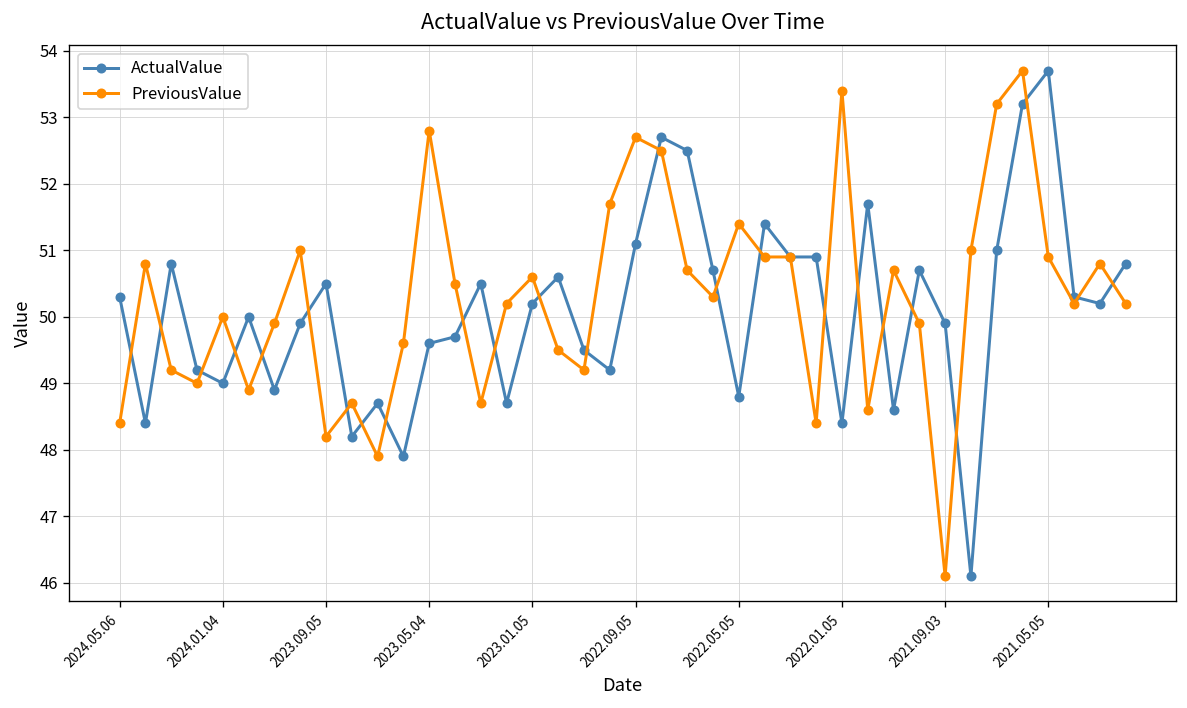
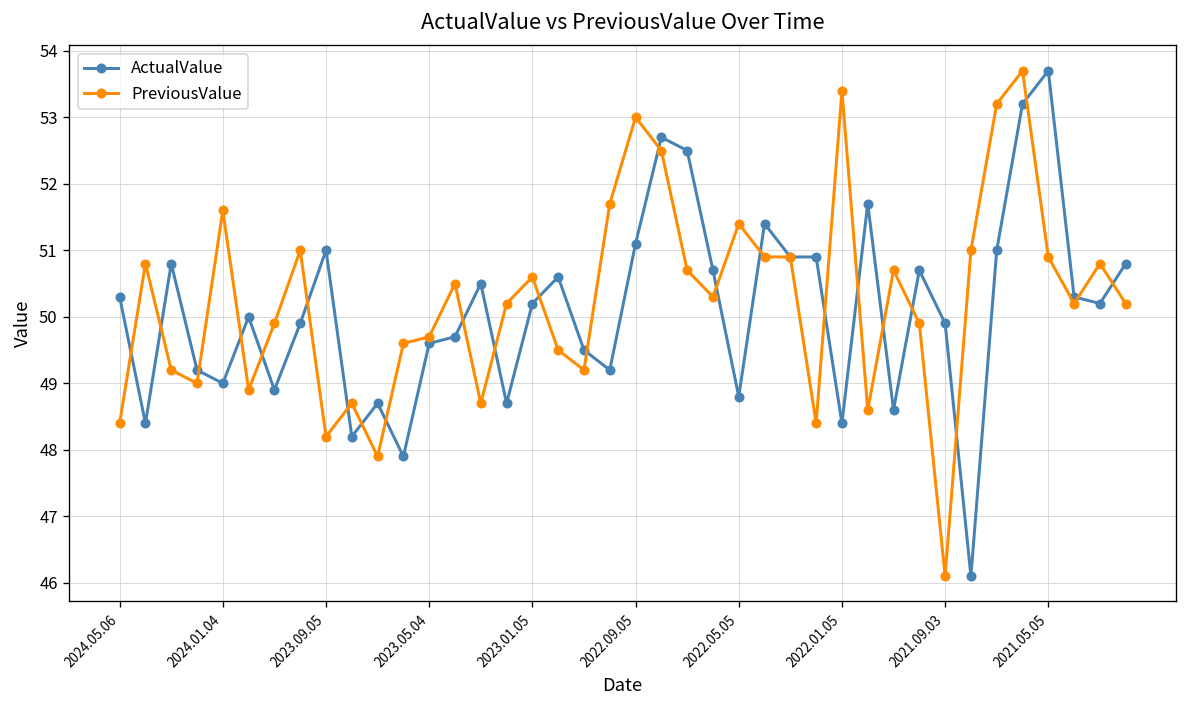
  {
    "ActualValue": {
      "2024.05.06": 50.3,
      "2024.01.04": 49.0,
-     "2023.09.05": 50.5,
+     "2023.09.05": 51.0,
      "2023.05.04": 49.6,
      "2023.01.05": 50.2,
      "2022.09.05": 51.1,
      "2022.05.05": 48.8,
      "2022.01.05": 48.4,
      "2021.09.03": 49.9,
      "2021.05.05": 53.7
    },
    "PreviousValue": {
      "2024.05.06": 48.4,
-     "2024.01.04": 50.0,
+     "2024.01.04": 51.6,
      "2023.09.05": 48.2,
-     "2023.05.04": 52.8,
+     "2023.05.04": 49.7,
      "2023.01.05": 50.6,
-     "2022.09.05": 52.7,
+     "2022.09.05": 53.0,
      "2022.05.05": 51.4,
      "2022.01.05": 53.4,
      "2021.09.03": 46.1,
      "2021.05.05": 50.9
    }
  }
